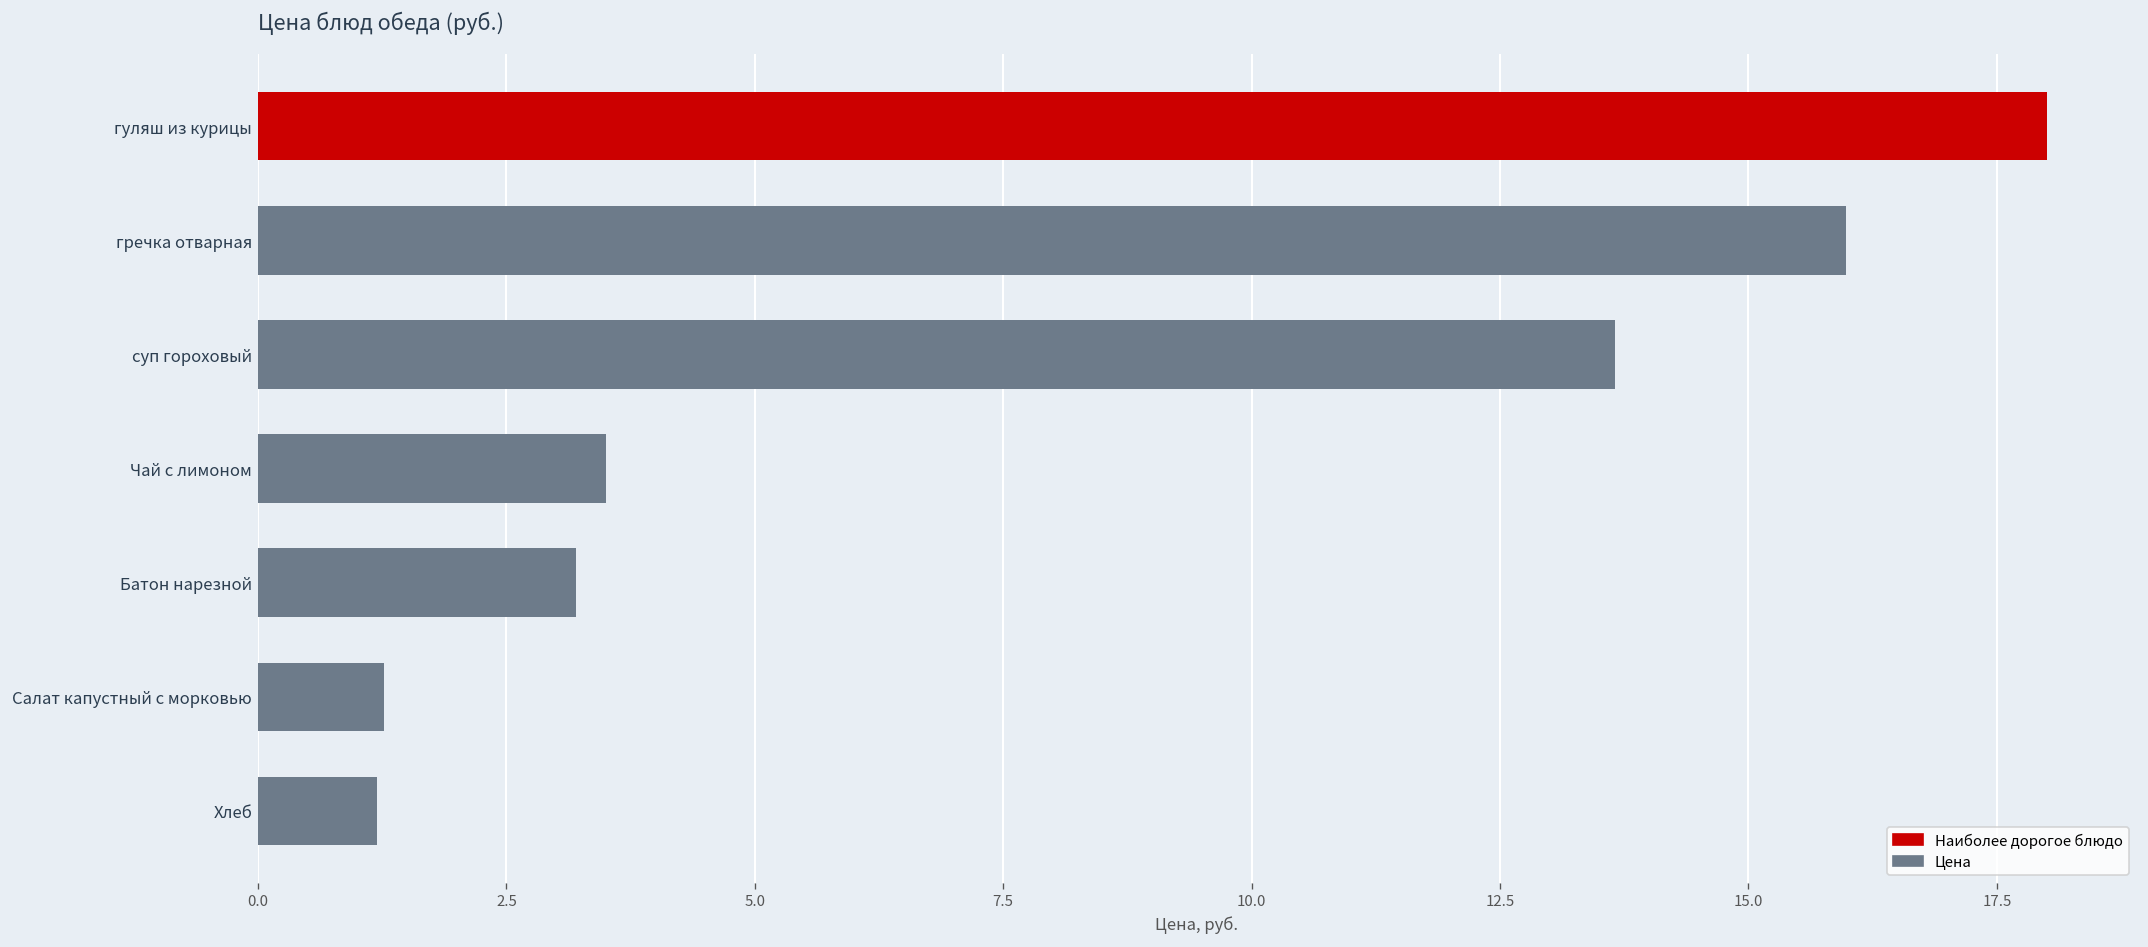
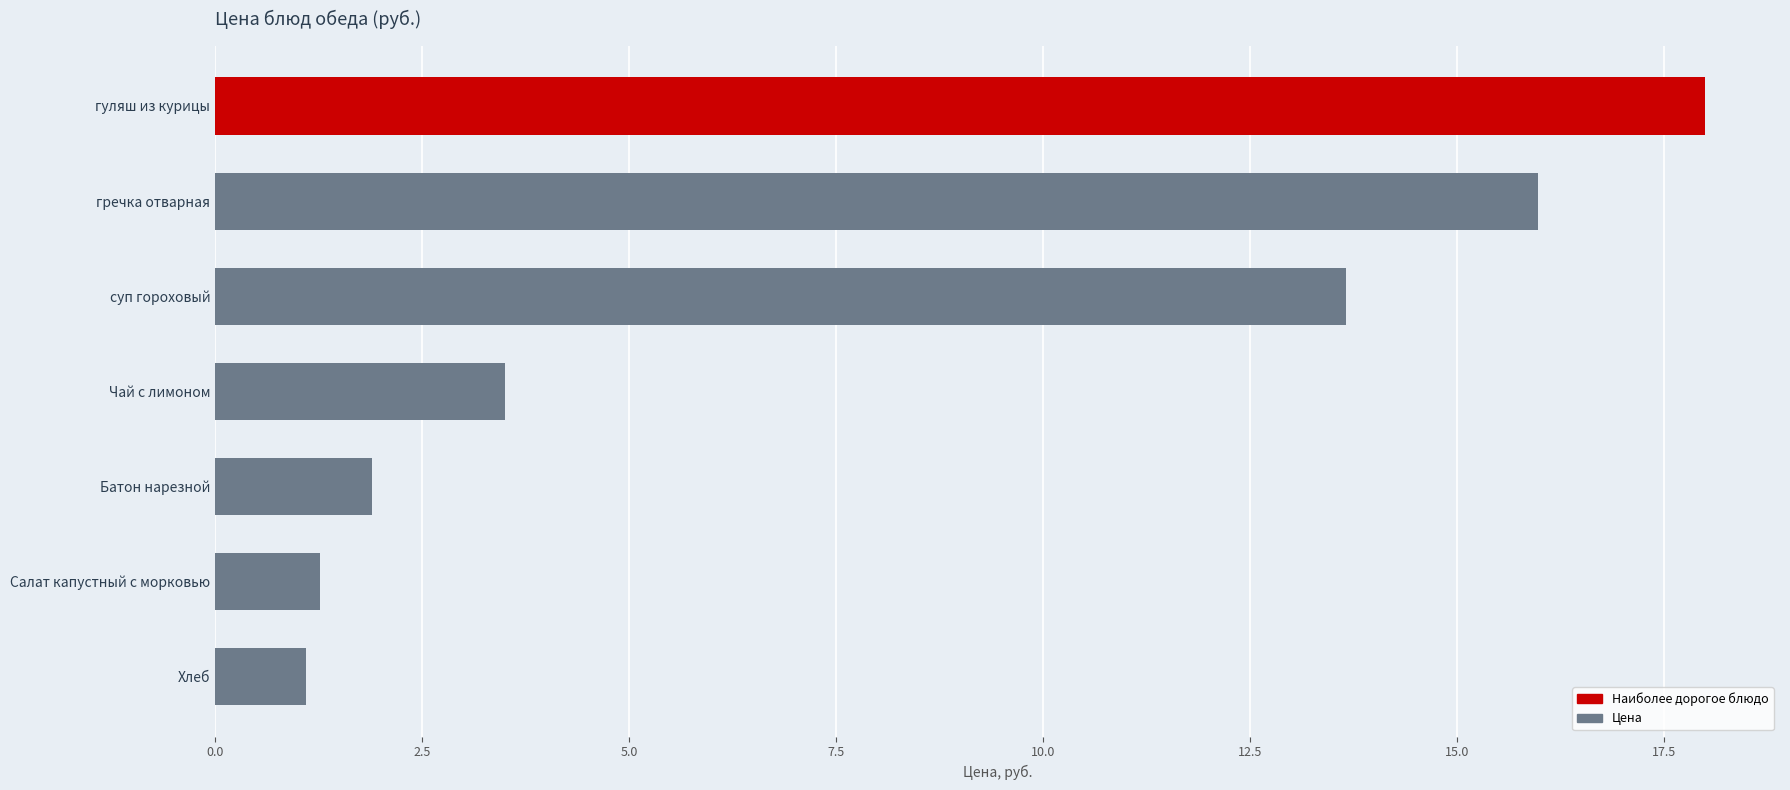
  {
    "гуляш из курицы": 18.0,
    "гречка отварная": 16.0,
    "суп гороховый": 13.7,
    "Чай с лимоном": 3.5,
-   "Батон нарезной": 3.2,
+   "Батон нарезной": 1.9,
    "Салат капустный с морковью": 1.3,
-   "Хлеб": 1.2
+   "Хлеб": 1.1
  }
